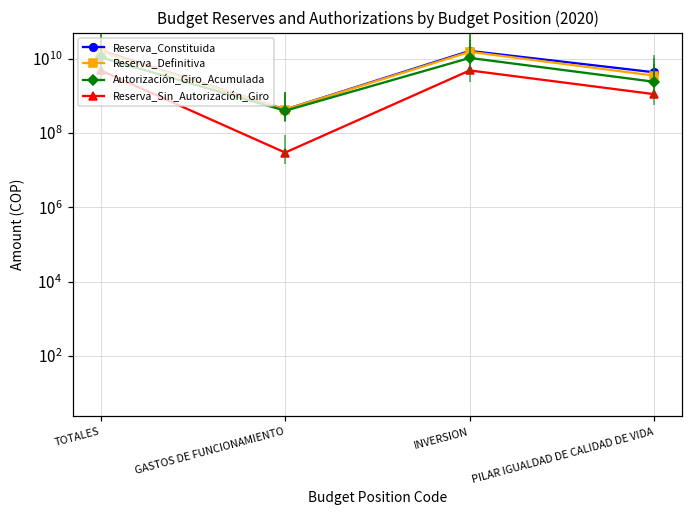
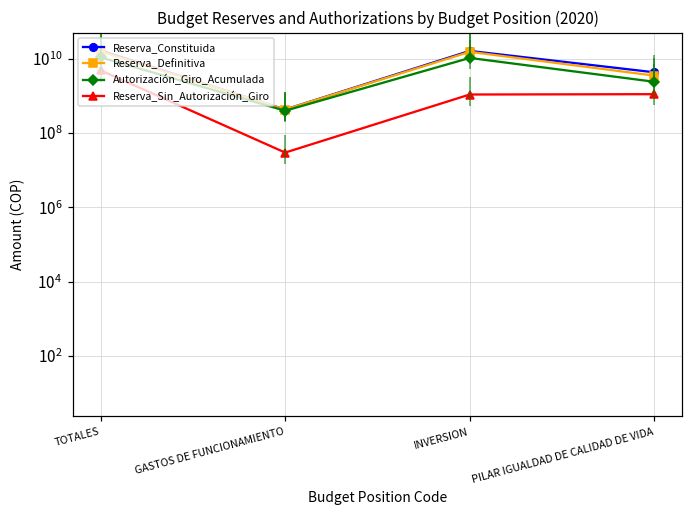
  {
    "Reserva_Constituida": {
      "PILAR IGUALDAD DE CALIDAD DE VIDA": 4000000000
    },
    "Reserva_Definitiva": {
      "PILAR IGUALDAD DE CALIDAD DE VIDA": 3000000000
    },
    "Autorización_Giro_Acumulada": {
      "INVERSION": 10000000000,
      "PILAR IGUALDAD DE CALIDAD DE VIDA": 2000000000
    },
    "Reserva_Sin_Autorización_Giro": {
      "GASTOS DE FUNCIONAMIENTO": 30000000,
-     "INVERSION": 5000000000,
+     "INVERSION": 1100000000,
      "PILAR IGUALDAD DE CALIDAD DE VIDA": 1100000000
    }
  }
